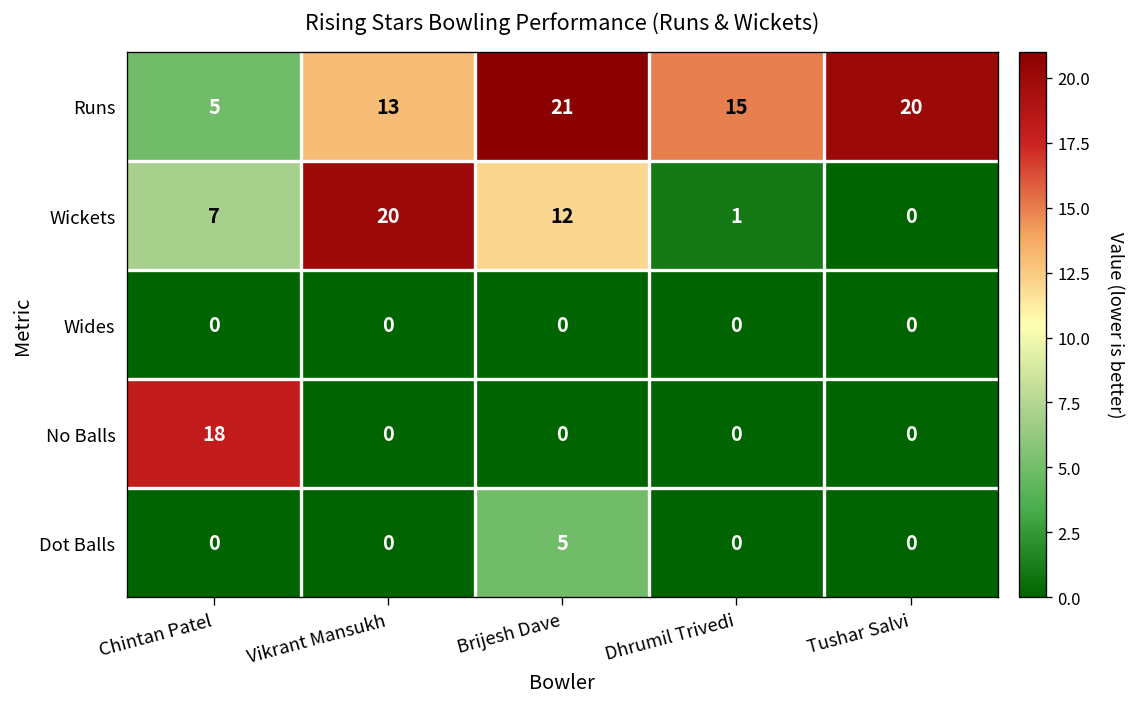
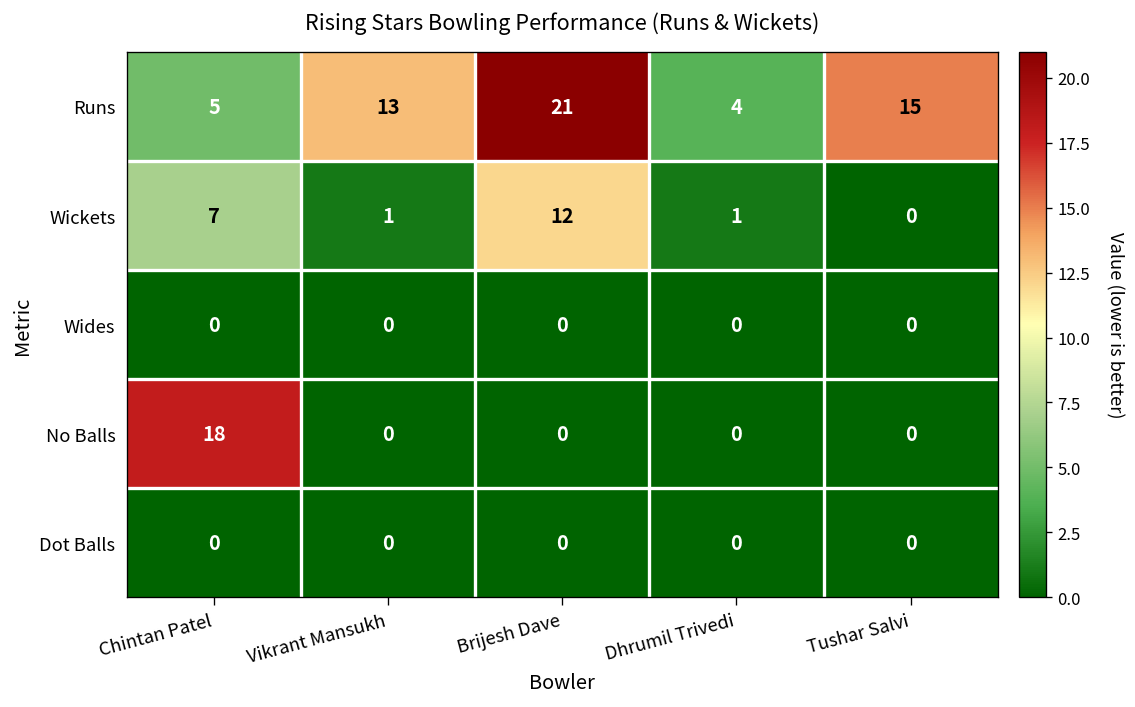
  {
    "Runs": {
      "Chintan Patel": 5,
      "Vikrant Mansukh": 13,
      "Brijesh Dave": 21,
-     "Dhrumil Trivedi": 15,
-     "Tushar Salvi": 20
+     "Dhrumil Trivedi": 4,
+     "Tushar Salvi": 15
    },
    "Wickets": {
      "Chintan Patel": 7,
-     "Vikrant Mansukh": 20,
+     "Vikrant Mansukh": 1,
      "Brijesh Dave": 12,
      "Dhrumil Trivedi": 1,
      "Tushar Salvi": 0
    },
    "Wides": {
      "Chintan Patel": 0,
      "Vikrant Mansukh": 0,
      "Brijesh Dave": 0,
      "Dhrumil Trivedi": 0,
      "Tushar Salvi": 0
    },
    "No Balls": {
      "Chintan Patel": 18,
      "Vikrant Mansukh": 0,
      "Brijesh Dave": 0,
      "Dhrumil Trivedi": 0,
      "Tushar Salvi": 0
    },
    "Dot Balls": {
      "Chintan Patel": 0,
      "Vikrant Mansukh": 0,
-     "Brijesh Dave": 5,
+     "Brijesh Dave": 0,
      "Dhrumil Trivedi": 0,
      "Tushar Salvi": 0
    }
  }
